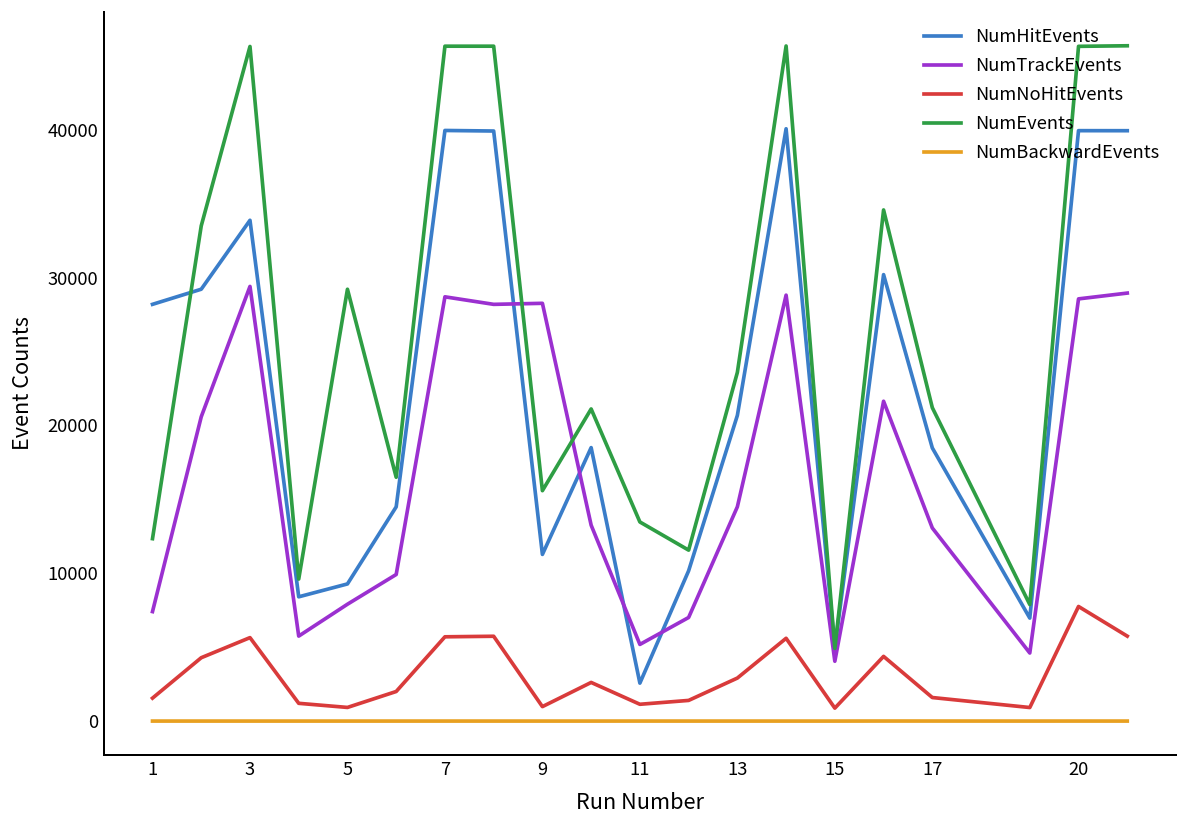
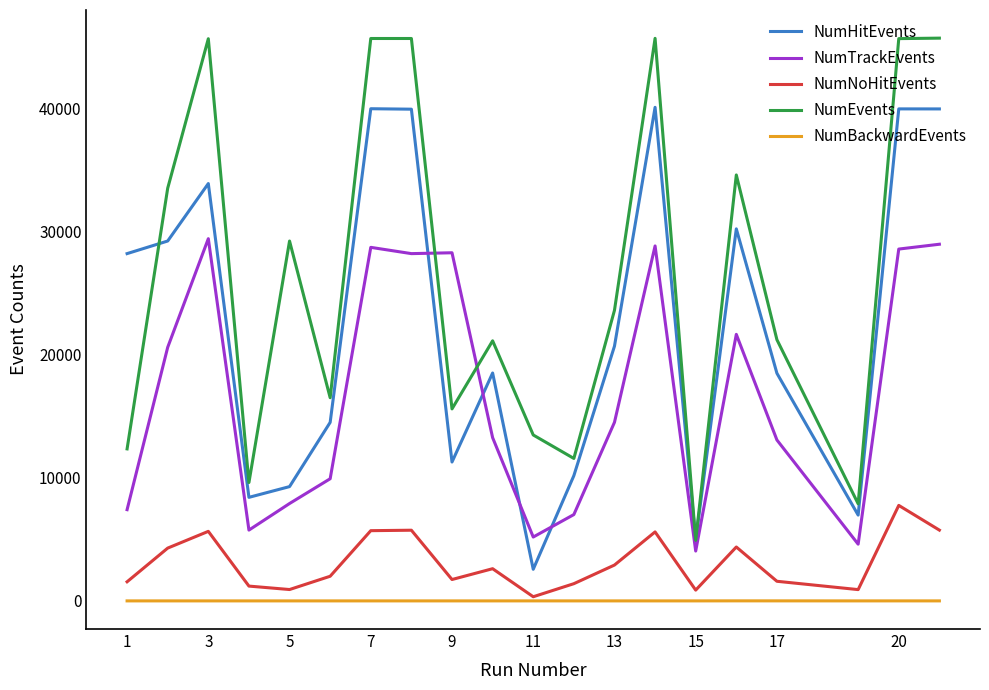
  {
    "NumHitEvents": {
      "1": 28200,
      "3": 33900,
      "5": 9300,
      "7": 40000,
      "9": 11300,
      "11": 2600,
      "13": 20700,
      "17": 18500,
      "20": 39900
    },
    "NumTrackEvents": {
      "1": 7400,
      "3": 29400,
      "5": 7900,
      "7": 28700,
      "9": 28300,
      "11": 5200,
      "13": 14500,
      "15": 4000,
      "17": 13100,
      "20": 28600
    },
    "NumNoHitEvents": {
      "1": 1600,
      "3": 5600,
      "5": 900,
      "7": 5700,
-     "9": 1000,
-     "11": 1100,
+     "9": 1700,
+     "11": 300,
      "13": 2900,
      "15": 900,
      "17": 1600,
      "20": 7800
    },
    "NumEvents": {
      "1": 12300,
      "3": 45600,
      "5": 29200,
      "7": 45700,
      "9": 15600,
      "11": 13500,
      "13": 23600,
      "17": 21200,
      "20": 45600
    },
    "NumBackwardEvents": {
      "1": 0,
      "3": 0,
      "5": 0,
      "7": 0,
      "9": 0,
      "11": 0,
      "13": 0,
      "15": 0,
      "17": 0,
      "20": 0
    }
  }
